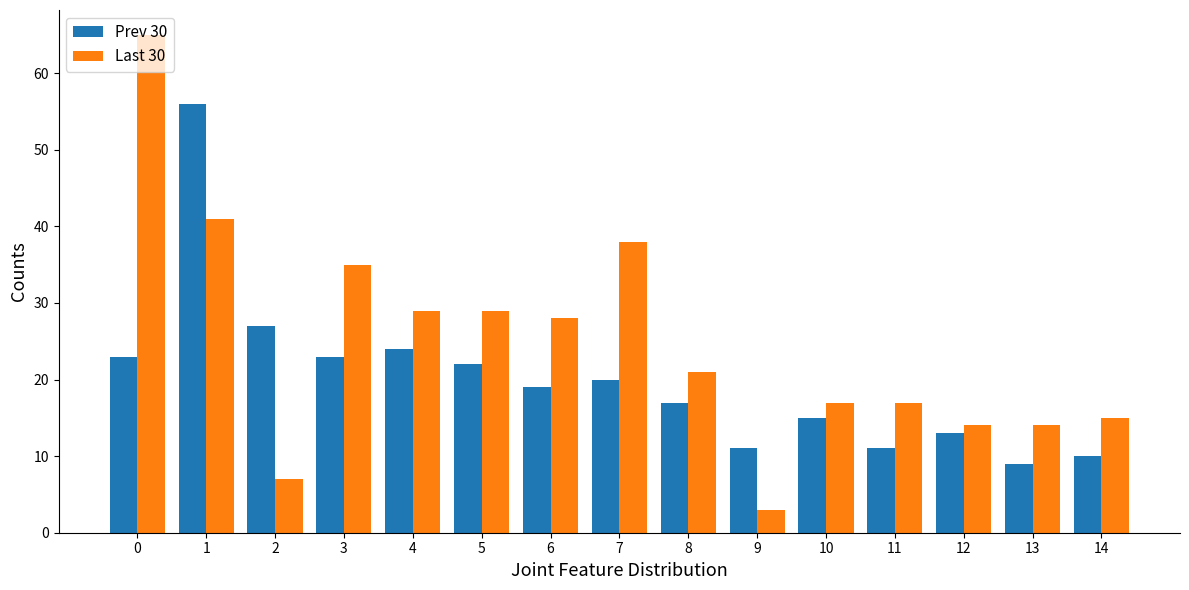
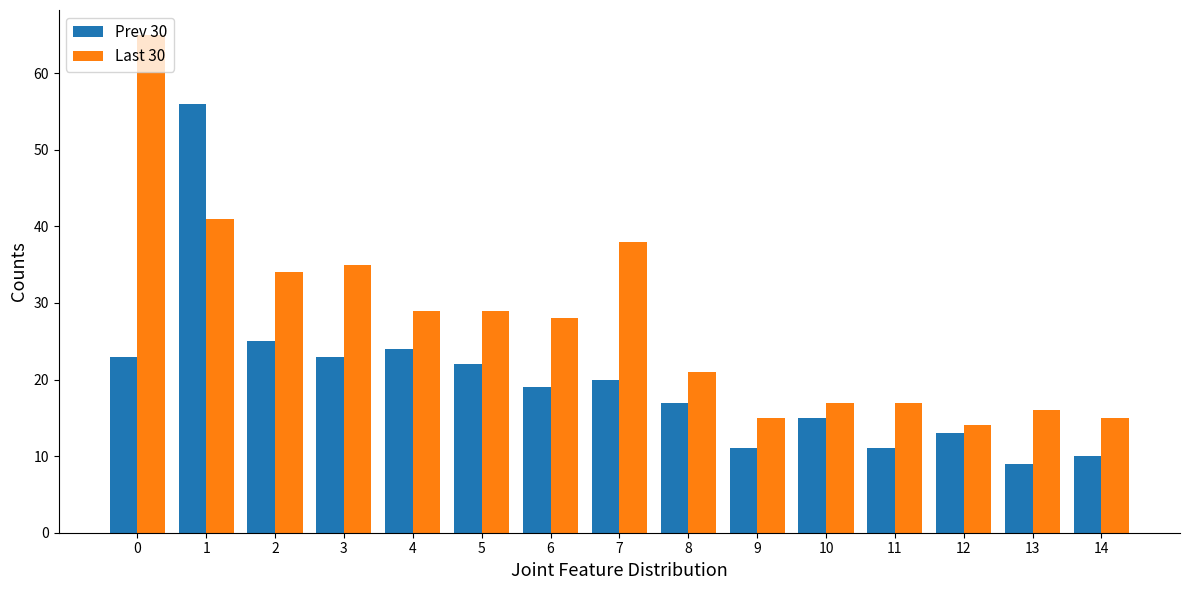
  {
    "Prev 30": {
      "0": 23,
      "1": 56,
-     "2": 27,
+     "2": 25,
      "3": 23,
      "4": 24,
      "5": 22,
      "6": 19,
      "7": 20,
      "8": 17,
      "9": 11,
      "10": 15,
      "11": 11,
      "12": 13,
      "13": 9,
      "14": 10
    },
    "Last 30": {
      "1": 41,
-     "2": 7,
+     "2": 34,
      "3": 35,
      "4": 29,
      "5": 29,
      "6": 28,
      "7": 38,
      "8": 21,
-     "9": 3,
+     "9": 15,
      "10": 17,
      "11": 17,
      "12": 14,
-     "13": 14,
+     "13": 16,
      "14": 15
    }
  }
